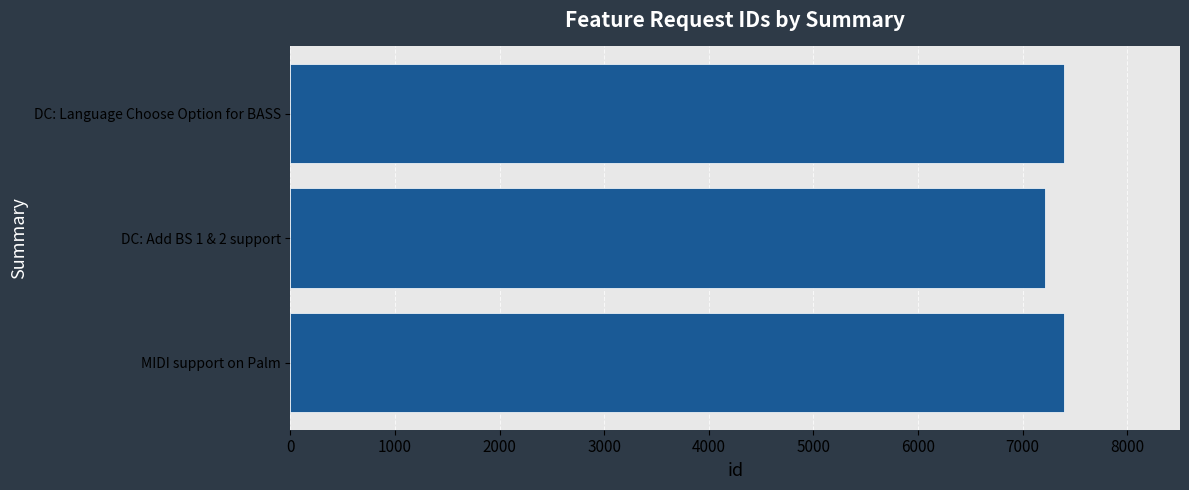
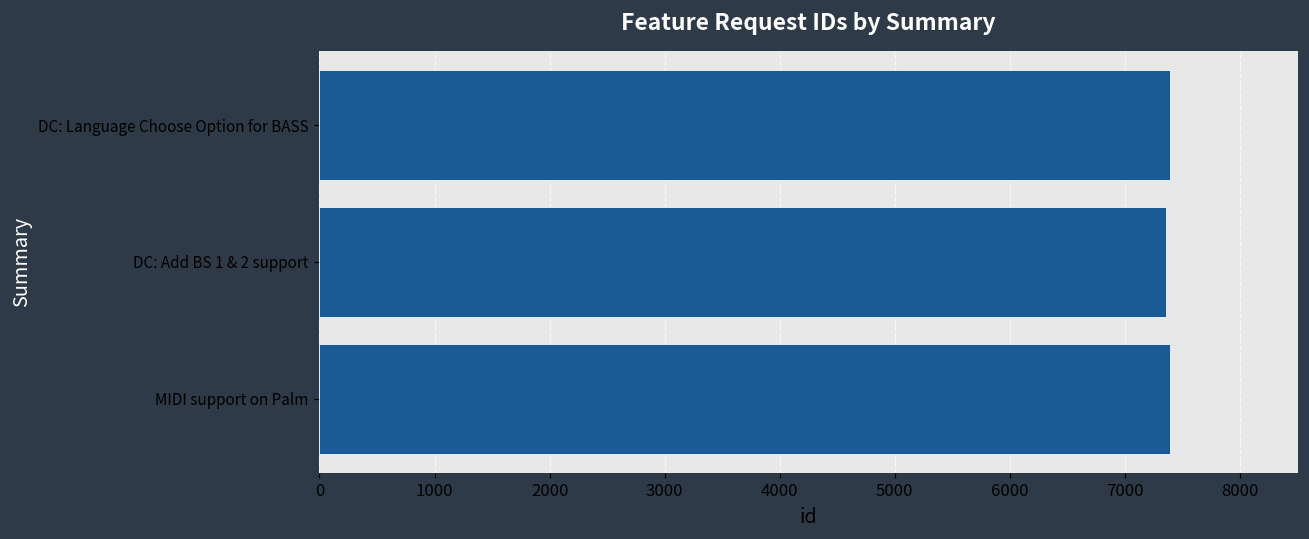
  {
    "DC: Language Choose Option for BASS": 7400,
-   "DC: Add BS 1 & 2 support": 7210,
+   "DC: Add BS 1 & 2 support": 7360,
    "MIDI support on Palm": 7390
  }
